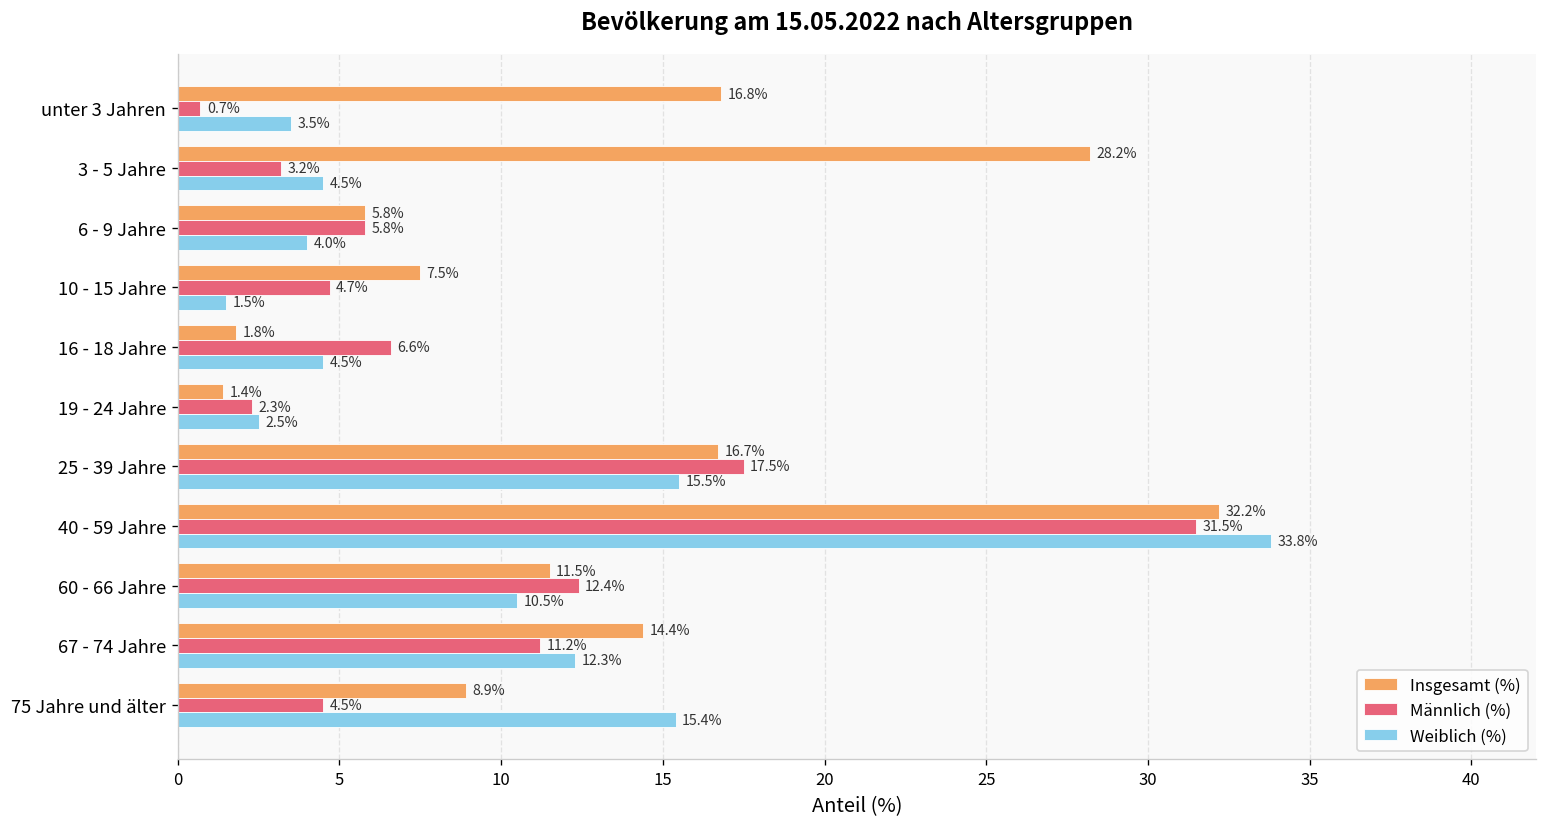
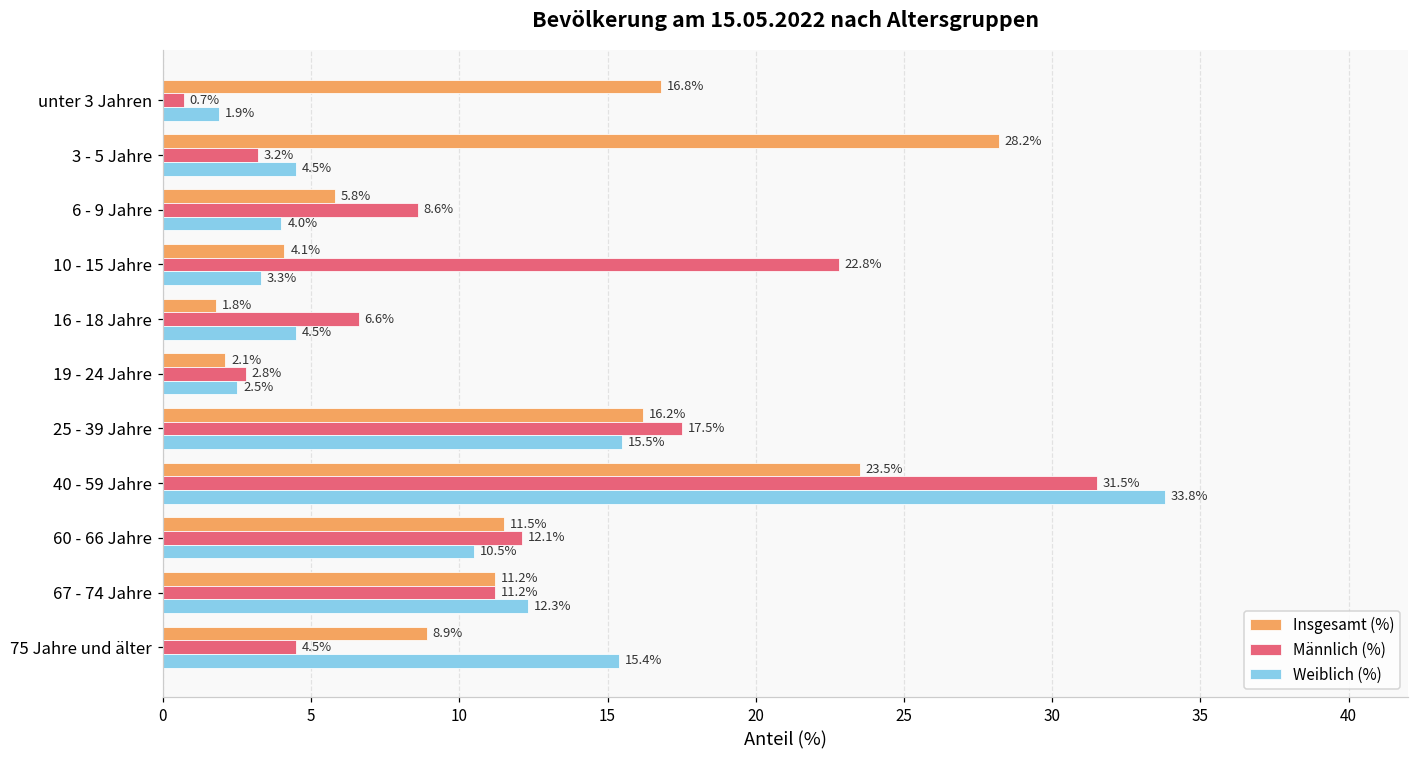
  {
    "Insgesamt (%)": {
      "unter 3 Jahren": "16.8%",
      "3 - 5 Jahre": "28.2%",
      "6 - 9 Jahre": "5.8%",
-     "10 - 15 Jahre": "7.5%",
+     "10 - 15 Jahre": "4.1%",
      "16 - 18 Jahre": "1.8%",
-     "19 - 24 Jahre": "1.4%",
-     "25 - 39 Jahre": "16.7%",
-     "40 - 59 Jahre": "32.2%",
+     "19 - 24 Jahre": "2.1%",
+     "25 - 39 Jahre": "16.2%",
+     "40 - 59 Jahre": "23.5%",
      "60 - 66 Jahre": "11.5%",
-     "67 - 74 Jahre": "14.4%",
+     "67 - 74 Jahre": "11.2%",
      "75 Jahre und älter": "8.9%"
    },
    "Männlich (%)": {
      "unter 3 Jahren": "0.7%",
      "3 - 5 Jahre": "3.2%",
-     "6 - 9 Jahre": "5.8%",
-     "10 - 15 Jahre": "4.7%",
+     "6 - 9 Jahre": "8.6%",
+     "10 - 15 Jahre": "22.8%",
      "16 - 18 Jahre": "6.6%",
-     "19 - 24 Jahre": "2.3%",
+     "19 - 24 Jahre": "2.8%",
      "25 - 39 Jahre": "17.5%",
      "40 - 59 Jahre": "31.5%",
-     "60 - 66 Jahre": "12.4%",
+     "60 - 66 Jahre": "12.1%",
      "67 - 74 Jahre": "11.2%",
      "75 Jahre und älter": "4.5%"
    },
    "Weiblich (%)": {
-     "unter 3 Jahren": "3.5%",
+     "unter 3 Jahren": "1.9%",
      "3 - 5 Jahre": "4.5%",
      "6 - 9 Jahre": "4.0%",
-     "10 - 15 Jahre": "1.5%",
+     "10 - 15 Jahre": "3.3%",
      "16 - 18 Jahre": "4.5%",
      "19 - 24 Jahre": "2.5%",
      "25 - 39 Jahre": "15.5%",
      "40 - 59 Jahre": "33.8%",
      "60 - 66 Jahre": "10.5%",
      "67 - 74 Jahre": "12.3%",
      "75 Jahre und älter": "15.4%"
    }
  }
